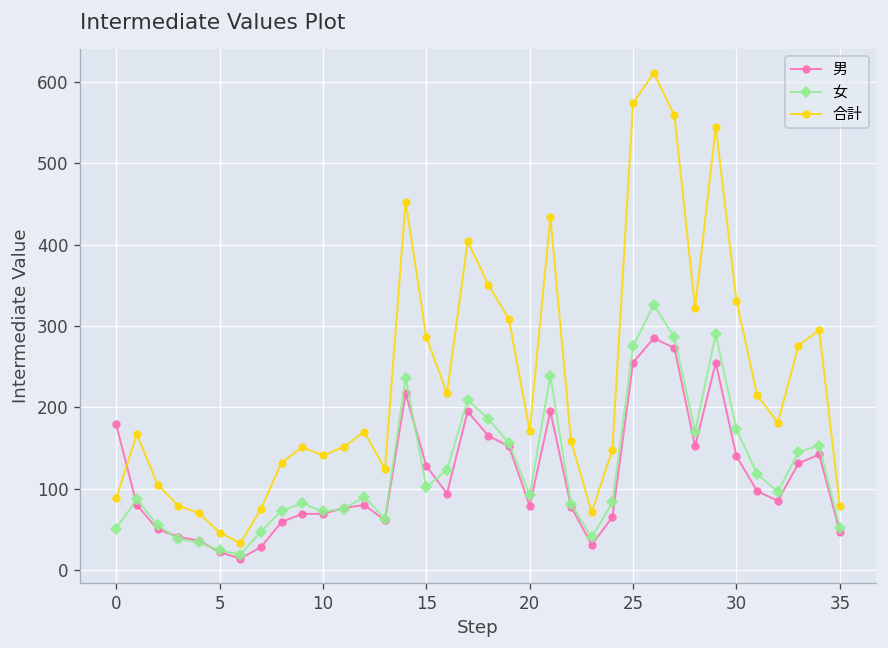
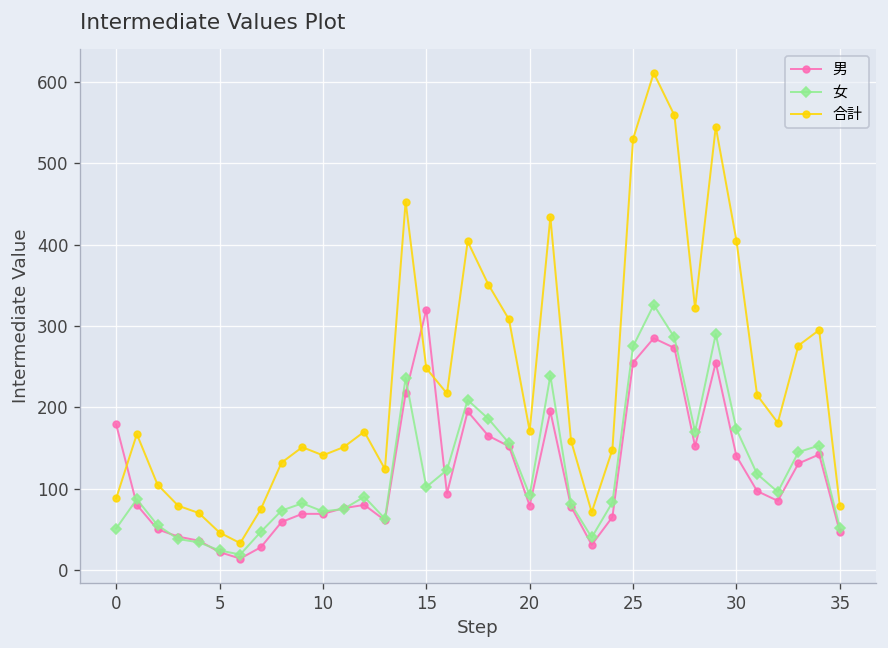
  {
    "男": {
      "0": 180,
-     "15": 130,
+     "15": 320,
      "20": 80,
      "25": 260,
      "30": 140,
      "35": 50
    },
    "女": {
      "0": 50,
      "15": 100,
      "20": 90,
      "25": 280,
      "30": 170,
      "35": 50
    },
    "合計": {
      "0": 90,
      "5": 50,
      "10": 140,
-     "15": 290,
+     "15": 250,
      "20": 170,
-     "25": 570,
-     "30": 330,
+     "25": 530,
+     "30": 410,
      "35": 80
    }
  }
